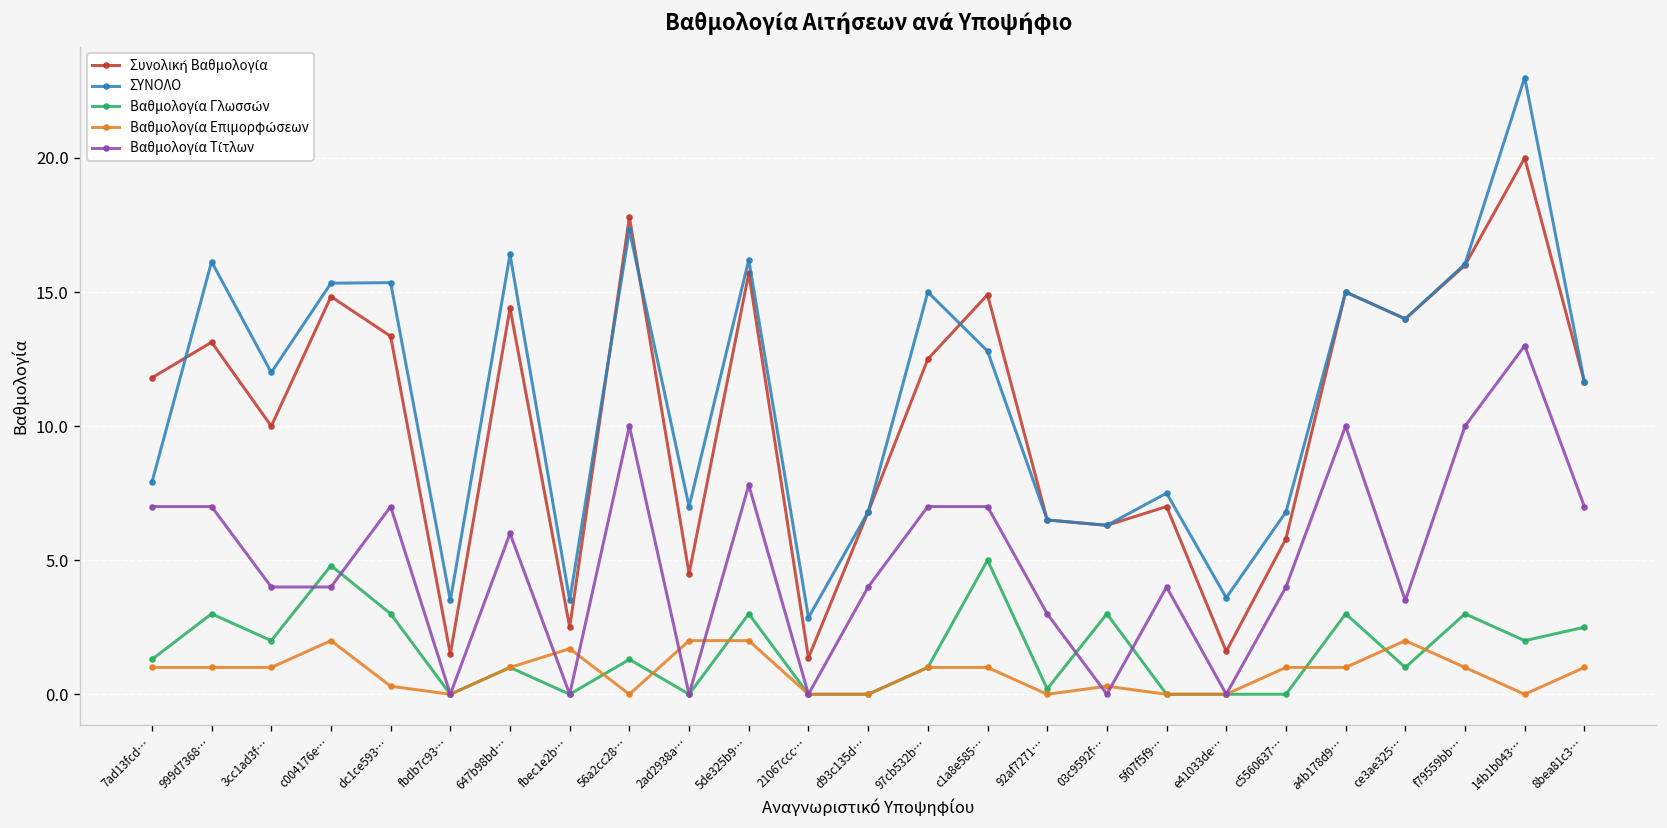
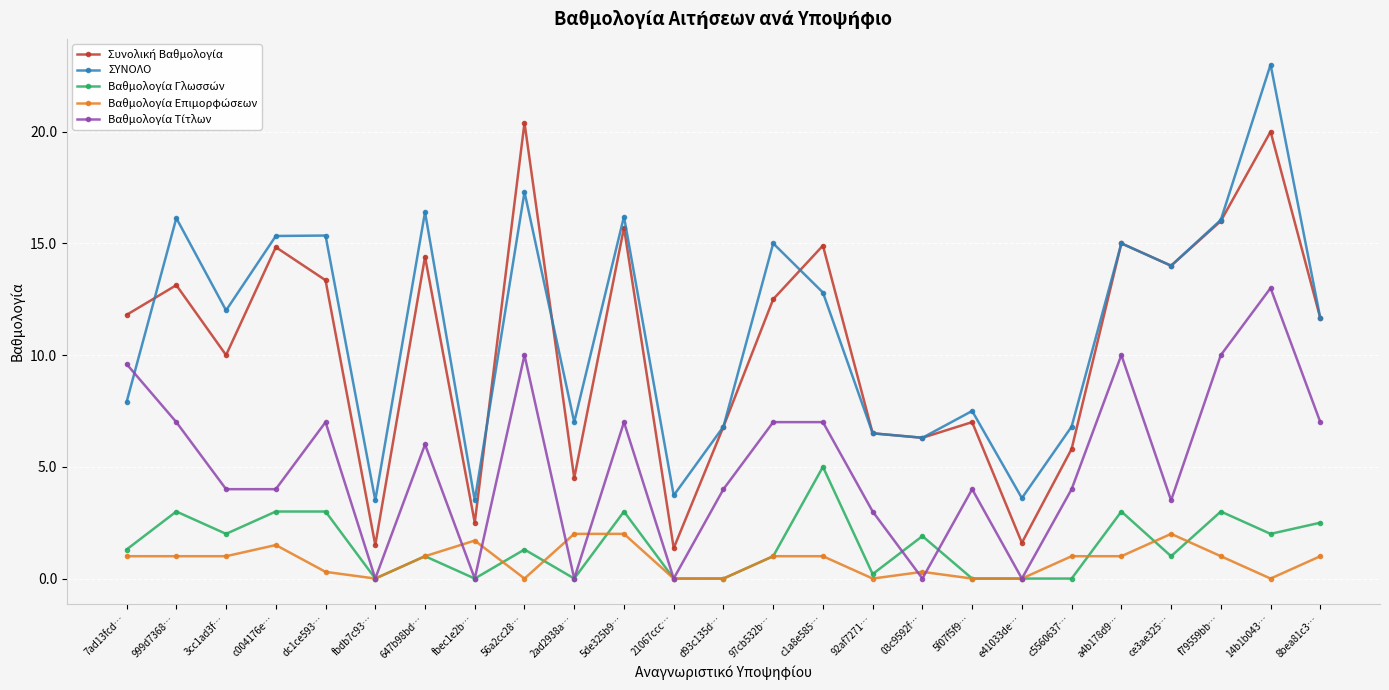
  {
    "Συνολική Βαθμολογία": {
      "7ad13fcd…": 11.8,
      "999d7368…": 13.1,
      "3cc1ad3f…": 10.0,
      "c004176e…": 14.8,
      "dc1ce593…": 13.4,
      "fbdb7c93…": 1.5,
      "647b98bd…": 14.4,
      "fbec1e2b…": 2.5,
-     "56a2cc28…": 17.8,
+     "56a2cc28…": 20.4,
      "2ad2938a…": 4.5,
      "5de325b9…": 15.7,
      "21067ccc…": 1.4,
      "97cb532b…": 12.5,
      "c1a8e585…": 14.9,
      "5f07f5f9…": 7.0,
      "e41033de…": 1.6,
      "c5560637…": 5.8,
      "14b1b043…": 20.0
    },
    "ΣΥΝΟΛΟ": {
      "7ad13fcd…": 7.9,
      "999d7368…": 16.1,
      "3cc1ad3f…": 12.0,
      "c004176e…": 15.3,
      "dc1ce593…": 15.4,
      "fbdb7c93…": 3.5,
      "647b98bd…": 16.4,
      "fbec1e2b…": 3.5,
      "56a2cc28…": 17.3,
      "2ad2938a…": 7.0,
      "5de325b9…": 16.2,
-     "21067ccc…": 2.9,
+     "21067ccc…": 3.7,
      "97cb532b…": 15.0,
      "c1a8e585…": 12.8,
      "5f07f5f9…": 7.5,
      "e41033de…": 3.6,
      "c5560637…": 6.8,
      "14b1b043…": 23.0
    },
    "Βαθμολογία Γλωσσών": {
      "7ad13fcd…": 1.3,
      "999d7368…": 3.0,
      "3cc1ad3f…": 2.0,
-     "c004176e…": 4.8,
+     "c004176e…": 3.0,
      "dc1ce593…": 3.0,
      "56a2cc28…": 1.3,
      "5de325b9…": 3.0,
      "c1a8e585…": 5.0,
      "92af7271…": 0.2,
-     "03c9592f…": 3.0,
+     "03c9592f…": 1.9,
      "c5560637…": 0.0,
      "a4b178d9…": 3.0,
      "ce3ae325…": 1.0,
      "f79559bb…": 3.0,
      "14b1b043…": 2.0,
      "8bea81c3…": 2.5
    },
    "Βαθμολογία Επιμορφώσεων": {
      "7ad13fcd…": 1.0,
      "999d7368…": 1.0,
      "3cc1ad3f…": 1.0,
-     "c004176e…": 2.0,
+     "c004176e…": 1.5,
      "dc1ce593…": 0.3,
      "fbec1e2b…": 1.7,
      "56a2cc28…": 0.0,
      "2ad2938a…": 2.0,
      "5de325b9…": 2.0,
      "c1a8e585…": 1.0,
      "92af7271…": 0.0,
      "03c9592f…": 0.3,
      "c5560637…": 1.0,
      "a4b178d9…": 1.0,
      "ce3ae325…": 2.0,
      "f79559bb…": 1.0,
      "14b1b043…": 0.0,
      "8bea81c3…": 1.0
    },
    "Βαθμολογία Τίτλων": {
-     "7ad13fcd…": 7.0,
+     "7ad13fcd…": 9.6,
      "999d7368…": 7.0,
      "3cc1ad3f…": 4.0,
      "c004176e…": 4.0,
      "dc1ce593…": 7.0,
      "647b98bd…": 6.0,
      "56a2cc28…": 10.0,
-     "5de325b9…": 7.8,
+     "5de325b9…": 7.0,
      "d93c135d…": 4.0,
      "97cb532b…": 7.0,
      "c1a8e585…": 7.0,
      "92af7271…": 3.0,
      "03c9592f…": 0.0,
      "5f07f5f9…": 4.0,
      "c5560637…": 4.0,
      "a4b178d9…": 10.0,
      "ce3ae325…": 3.5,
      "f79559bb…": 10.0,
      "14b1b043…": 13.0,
      "8bea81c3…": 7.0
    }
  }
